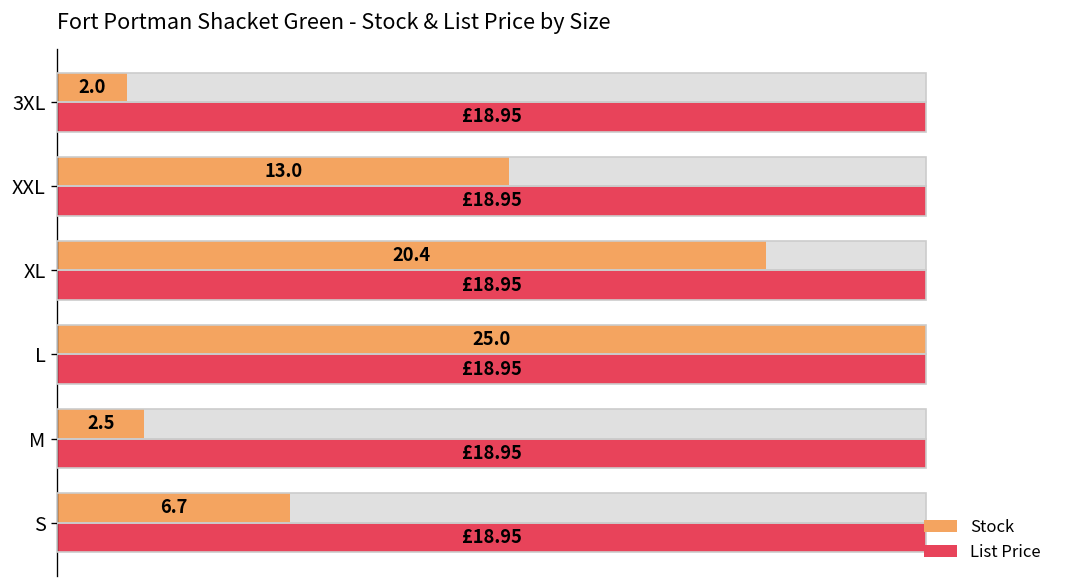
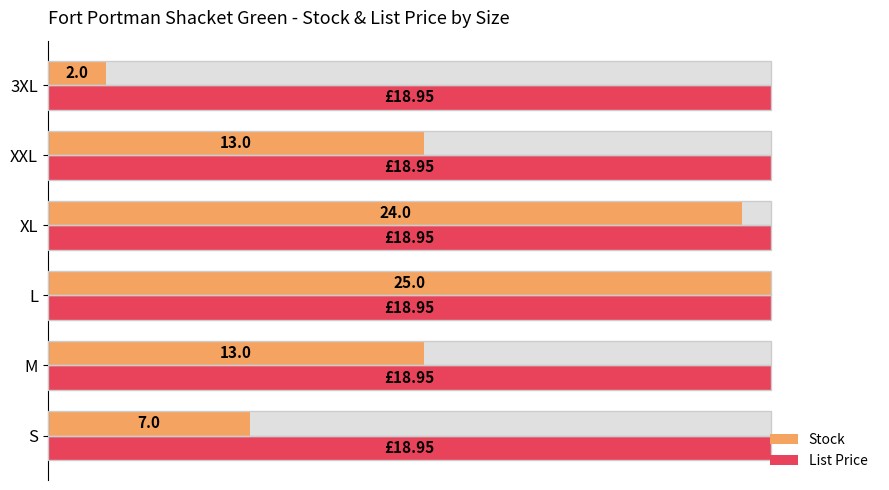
  {
    "Stock": {
-     "XL": 20.4,
-     "M": 2.5,
-     "S": 6.7
+     "XL": 24.0,
+     "M": 13.0,
+     "S": 7.0
    }
  }
